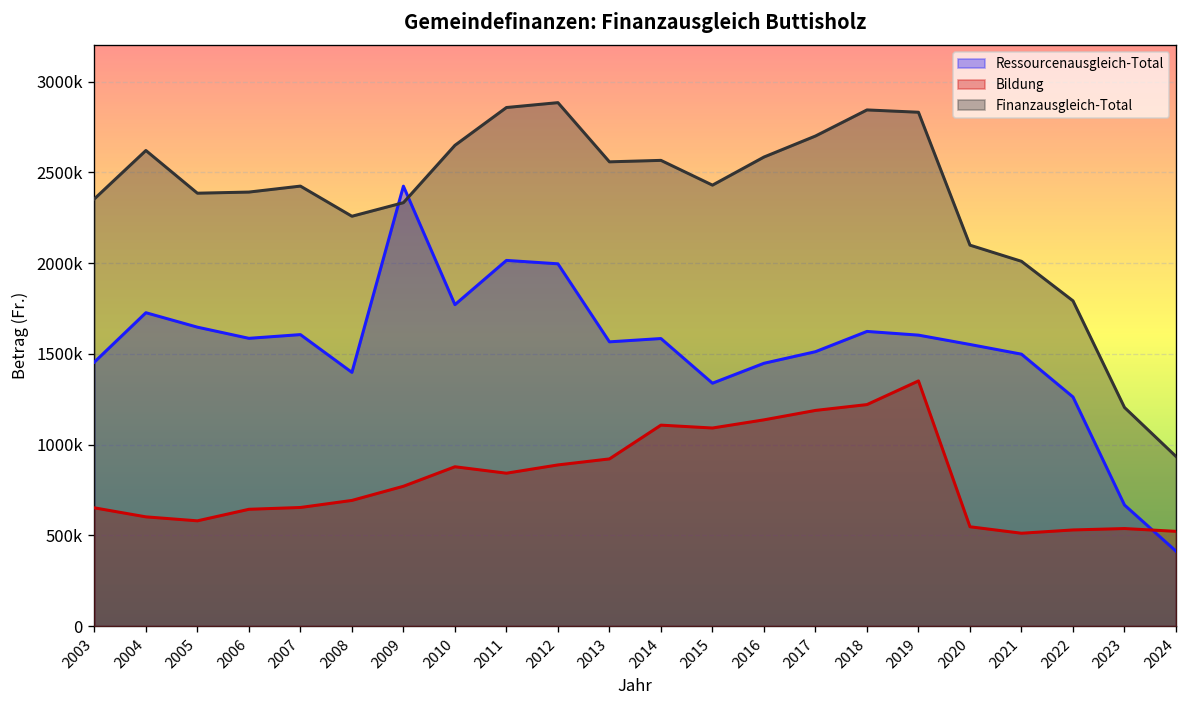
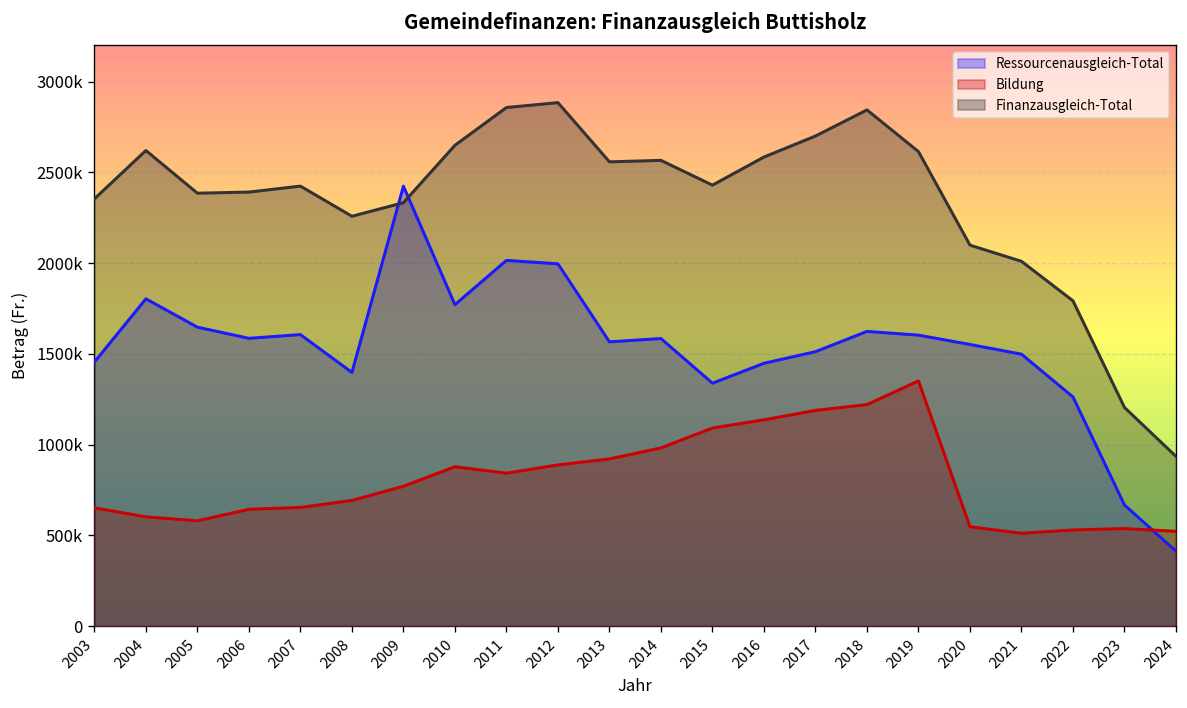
  {
    "Ressourcenausgleich-Total": {
      "2003": 1450000,
-     "2004": 1730000,
+     "2004": 1800000,
      "2005": 1650000,
      "2006": 1590000,
      "2007": 1610000,
      "2008": 1400000,
      "2009": 2420000,
      "2010": 1770000,
      "2011": 2020000,
      "2012": 2000000,
      "2013": 1570000,
      "2014": 1580000,
      "2015": 1340000,
      "2016": 1450000,
      "2017": 1510000,
      "2018": 1620000,
      "2019": 1600000,
      "2020": 1550000,
      "2021": 1500000,
      "2022": 1260000,
      "2023": 670000,
      "2024": 410000
    },
    "Bildung": {
      "2003": 650000,
      "2004": 600000,
      "2005": 580000,
      "2006": 640000,
      "2007": 650000,
      "2008": 690000,
      "2009": 770000,
      "2010": 880000,
      "2011": 840000,
      "2012": 890000,
      "2013": 920000,
-     "2014": 1110000,
+     "2014": 980000,
      "2015": 1090000,
      "2016": 1140000,
      "2017": 1190000,
      "2018": 1220000,
      "2019": 1350000,
      "2020": 550000,
      "2021": 510000,
      "2022": 530000,
      "2023": 540000,
      "2024": 520000
    },
    "Finanzausgleich-Total": {
      "2003": 2350000,
      "2004": 2620000,
      "2005": 2390000,
      "2006": 2390000,
      "2007": 2420000,
      "2008": 2260000,
      "2009": 2330000,
      "2010": 2650000,
      "2011": 2860000,
      "2012": 2880000,
      "2013": 2560000,
      "2014": 2570000,
      "2015": 2430000,
      "2016": 2590000,
      "2017": 2700000,
      "2018": 2840000,
-     "2019": 2830000,
+     "2019": 2610000,
      "2020": 2100000,
      "2021": 2010000,
      "2022": 1790000,
      "2023": 1200000,
      "2024": 930000
    }
  }
